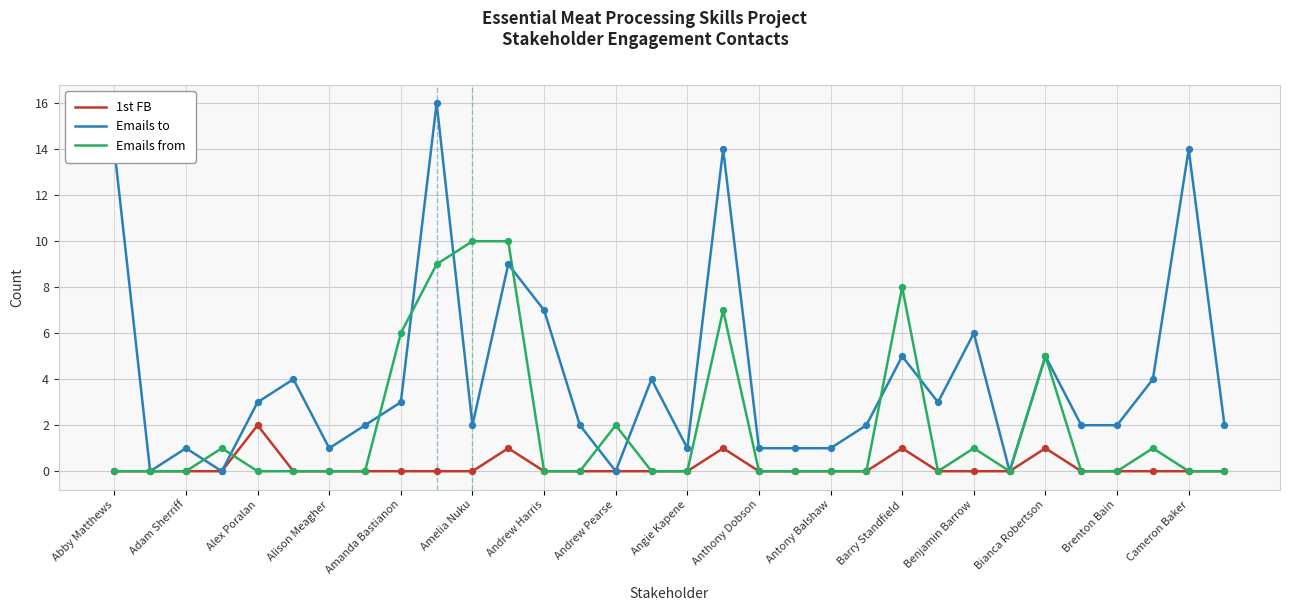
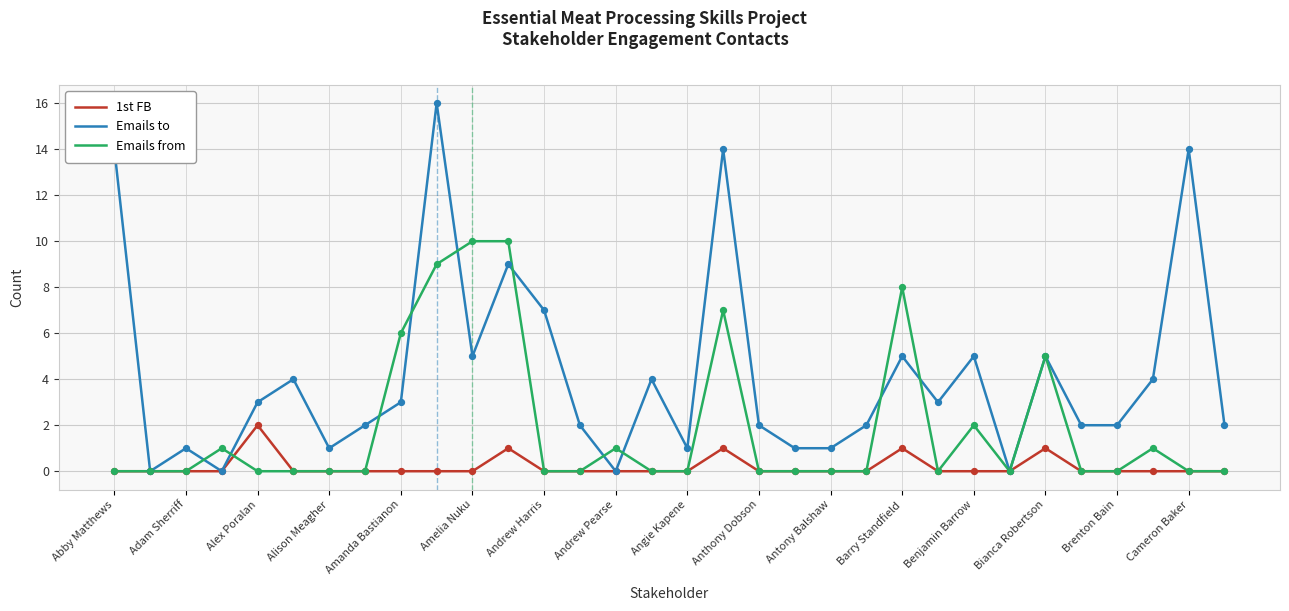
  {
    "1st FB": {
      "Alex Poralan": 2,
      "Amanda Bastianon": 0,
      "Amelia Nuku": 0,
      "Barry Standfield": 1,
      "Benjamin Barrow": 0,
      "Bianca Robertson": 1
    },
    "Emails to": {
      "Adam Sherriff": 1,
      "Alex Poralan": 3,
      "Alison Meagher": 1,
      "Amanda Bastianon": 3,
-     "Amelia Nuku": 2,
+     "Amelia Nuku": 5,
      "Andrew Harris": 7,
      "Angie Kapene": 1,
-     "Anthony Dobson": 1,
+     "Anthony Dobson": 2,
      "Antony Balshaw": 1,
      "Barry Standfield": 5,
-     "Benjamin Barrow": 6,
+     "Benjamin Barrow": 5,
      "Brenton Bain": 2,
      "Cameron Baker": 14
    },
    "Emails from": {
      "Alex Poralan": 0,
      "Amanda Bastianon": 6,
      "Amelia Nuku": 10,
-     "Andrew Pearse": 2,
+     "Andrew Pearse": 1,
      "Barry Standfield": 8,
-     "Benjamin Barrow": 1
+     "Benjamin Barrow": 2
    }
  }
